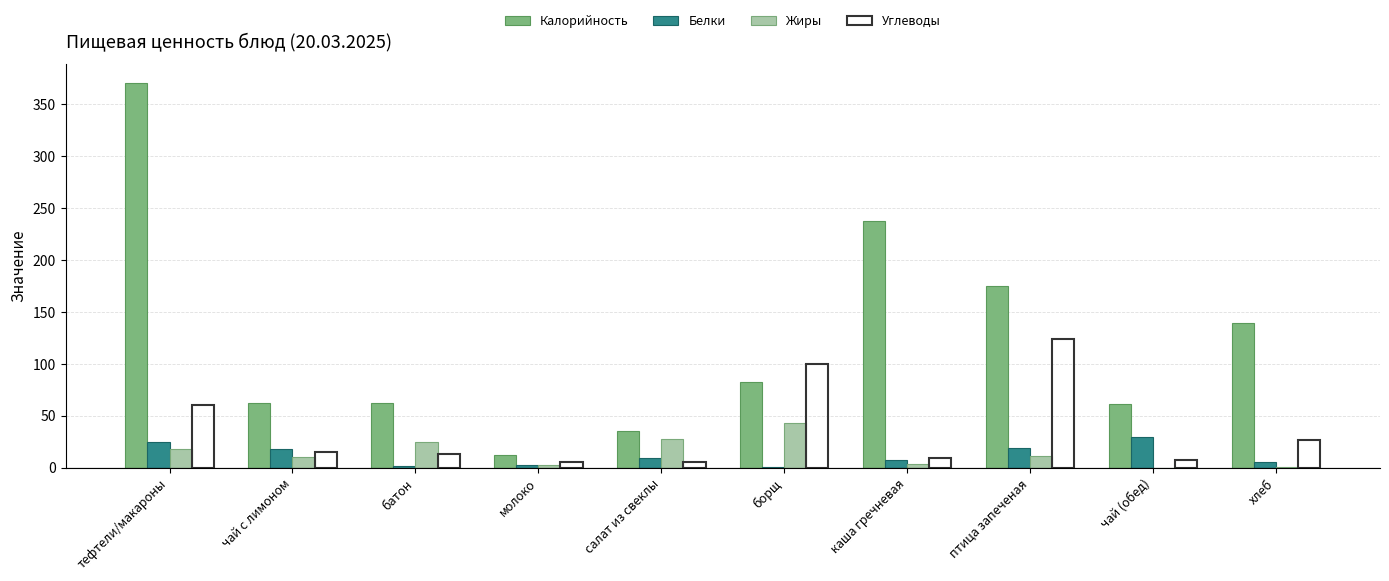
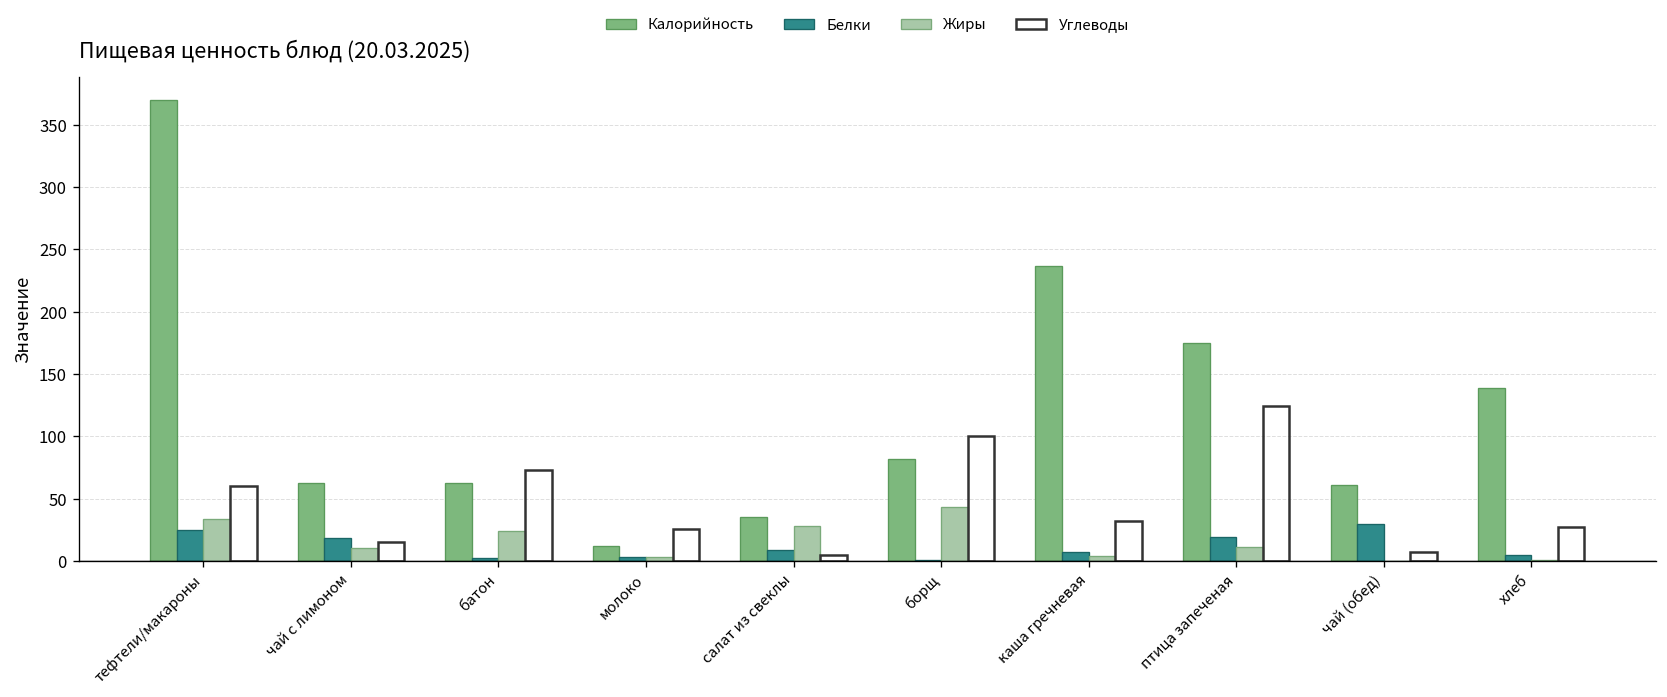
  {
    "Калорийность": {
      "тефтели/макароны": 370,
      "чай с лимоном": 62,
      "батон": 63,
      "молоко": 12,
      "салат из свеклы": 35,
      "борщ": 82,
      "каша гречневая": 237,
      "птица запеченая": 175,
      "чай (обед)": 61,
      "хлеб": 139
    },
    "Белки": {
      "тефтели/макароны": 25,
      "чай с лимоном": 18,
      "молоко": 3,
      "салат из свеклы": 9,
      "каша гречневая": 7,
      "птица запеченая": 19,
      "чай (обед)": 30,
      "хлеб": 5
    },
    "Жиры": {
-     "тефтели/макароны": 18,
+     "тефтели/макароны": 34,
      "чай с лимоном": 10,
      "батон": 24,
      "молоко": 3,
      "салат из свеклы": 28,
      "борщ": 43,
      "каша гречневая": 4,
      "птица запеченая": 11,
      "чай (обед)": 0
    },
    "Углеводы": {
      "тефтели/макароны": 60,
      "чай с лимоном": 15,
-     "батон": 13,
-     "молоко": 5,
+     "батон": 73,
+     "молоко": 26,
      "салат из свеклы": 5,
      "борщ": 100,
-     "каша гречневая": 9,
+     "каша гречневая": 32,
      "птица запеченая": 124,
      "чай (обед)": 7,
      "хлеб": 27
    }
  }
